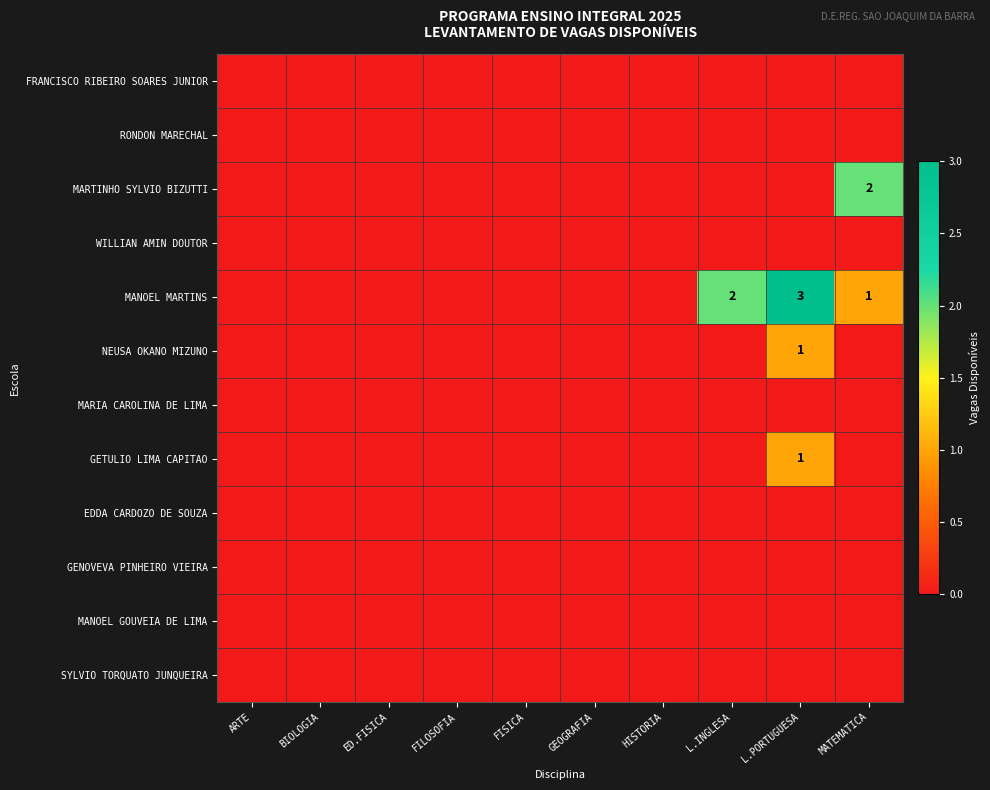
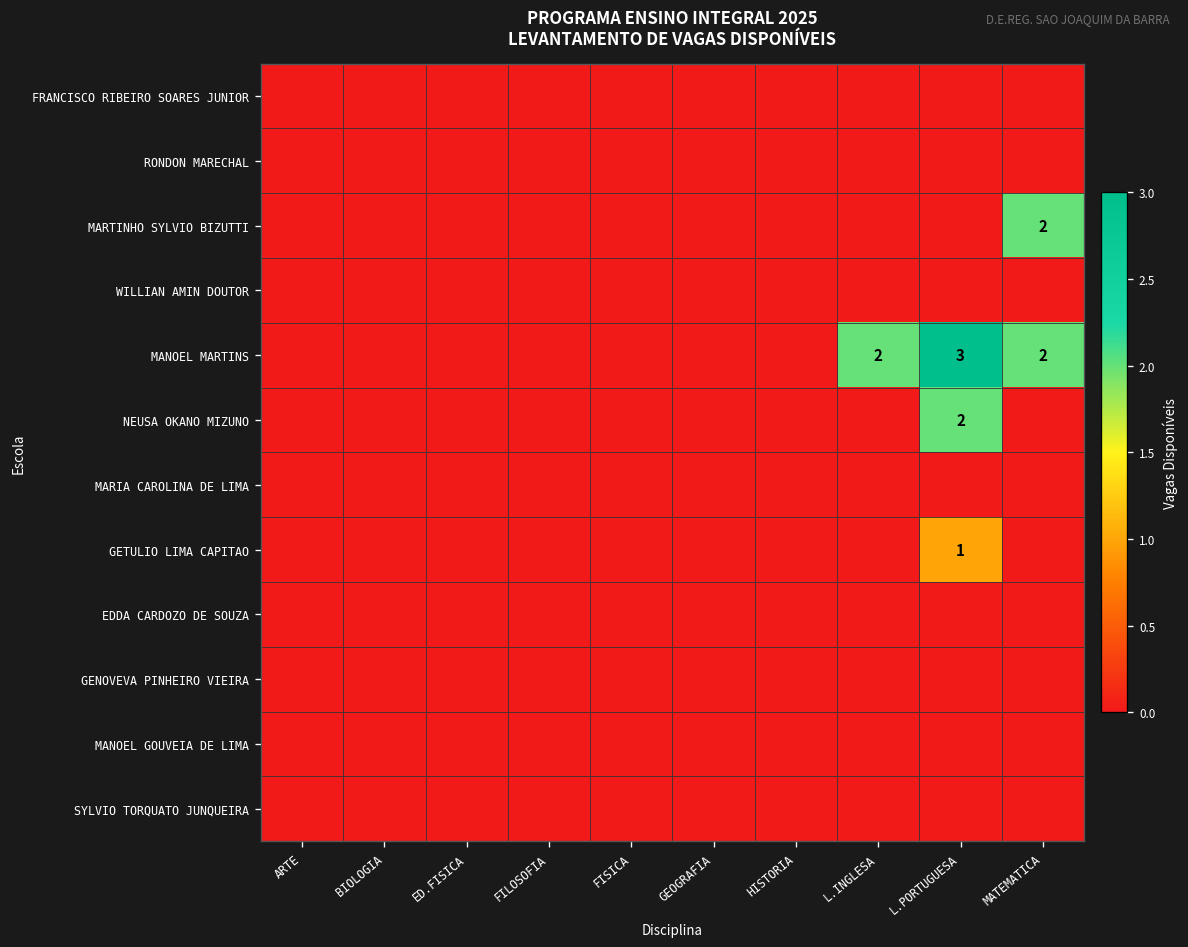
  {
    "MARTINHO SYLVIO BIZUTTI": {
      "MATEMATICA": 2
    },
    "MANOEL MARTINS": {
      "L.INGLESA": 2,
      "L.PORTUGUESA": 3,
-     "MATEMATICA": 1
+     "MATEMATICA": 2
    },
    "NEUSA OKANO MIZUNO": {
-     "L.PORTUGUESA": 1
+     "L.PORTUGUESA": 2
    },
    "GETULIO LIMA CAPITAO": {
      "L.PORTUGUESA": 1
    }
  }
